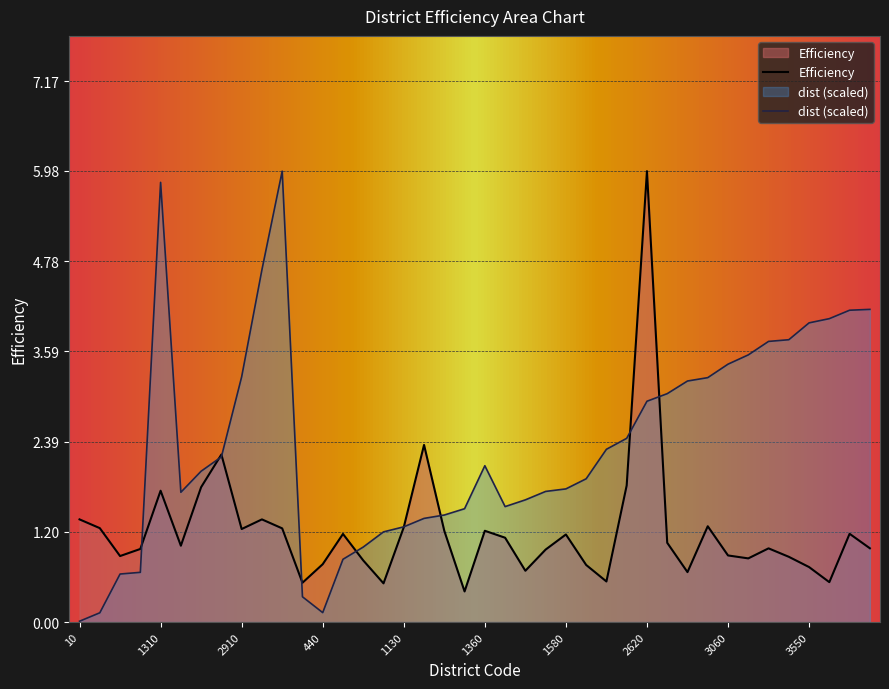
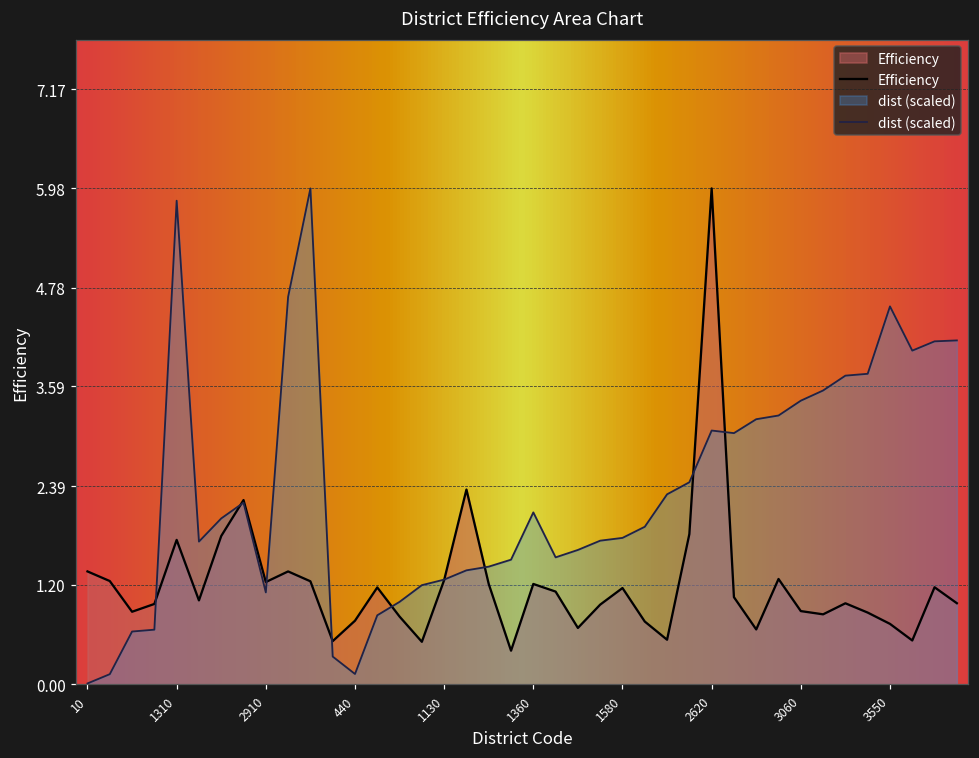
  {
    "dist (scaled)": {
      "10": 0.0,
      "1310": 5.8,
-     "2910": 3.3,
+     "2910": 1.1,
      "440": 0.1,
      "1360": 2.1,
      "1580": 1.8,
-     "2620": 2.9,
+     "2620": 3.1,
      "3060": 3.4,
-     "3550": 4.0
+     "3550": 4.6
    }
  }
